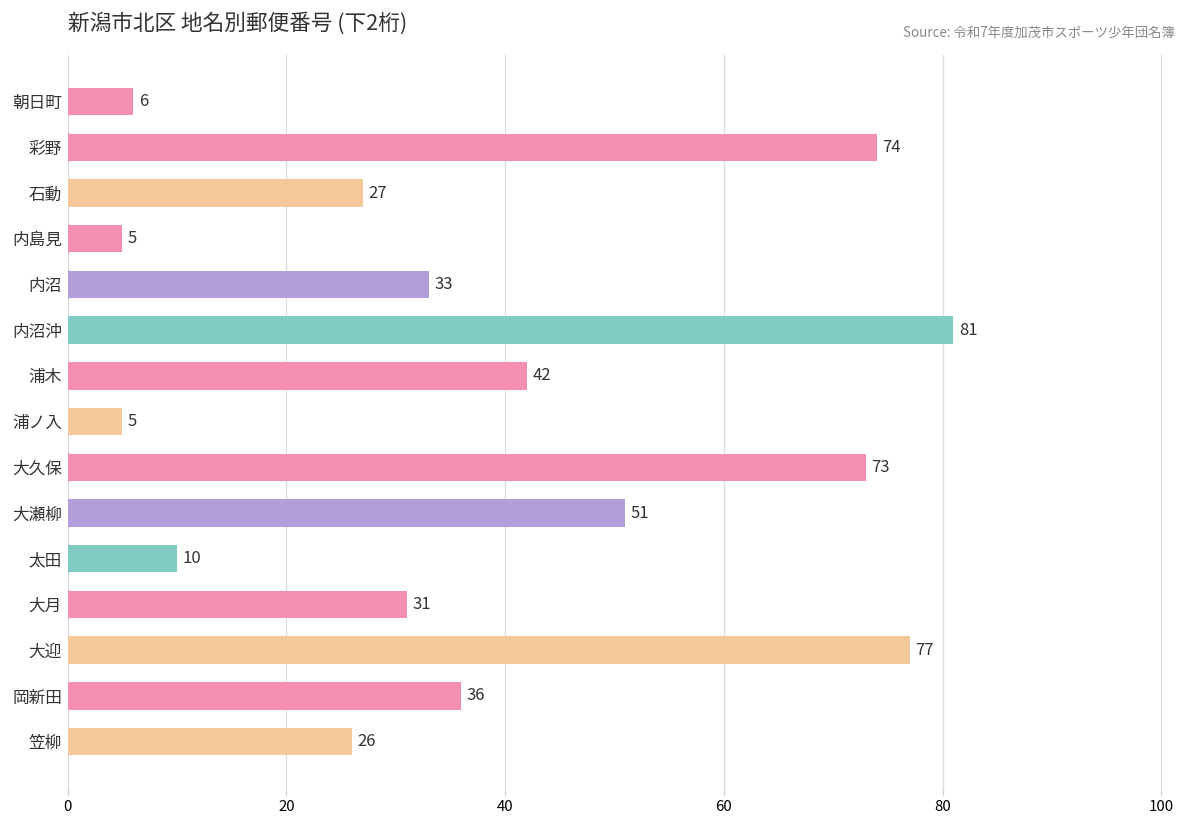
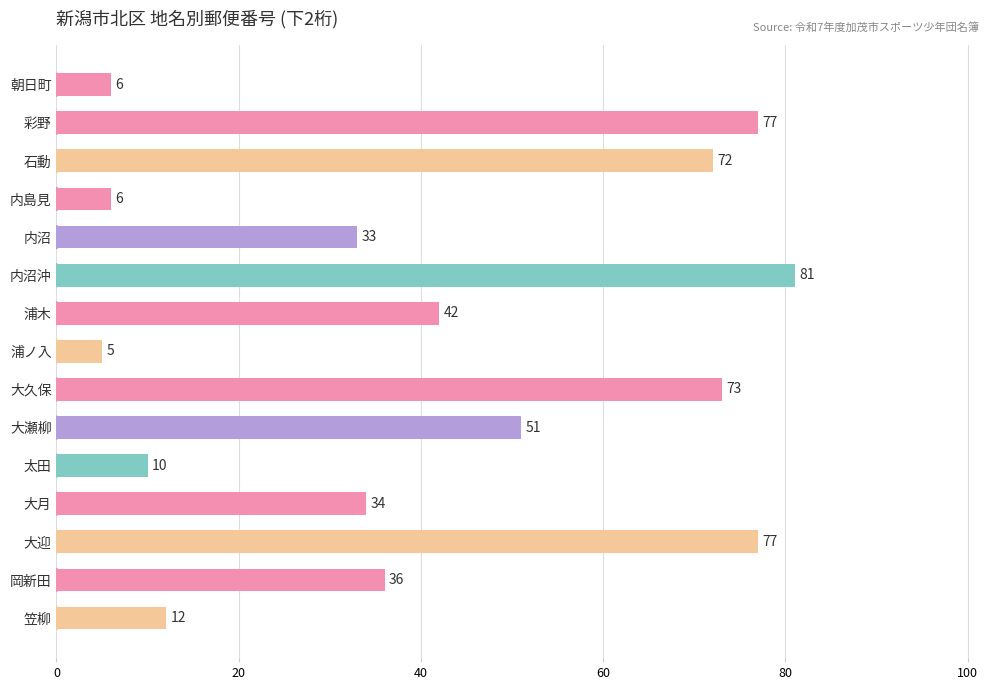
  {
    "朝日町": 6,
-   "彩野": 74,
-   "石動": 27,
-   "内島見": 5,
+   "彩野": 77,
+   "石動": 72,
+   "内島見": 6,
    "内沼": 33,
    "内沼沖": 81,
    "浦木": 42,
    "浦ノ入": 5,
    "大久保": 73,
    "大瀬柳": 51,
    "太田": 10,
-   "大月": 31,
+   "大月": 34,
    "大迎": 77,
    "岡新田": 36,
-   "笠柳": 26
+   "笠柳": 12
  }
